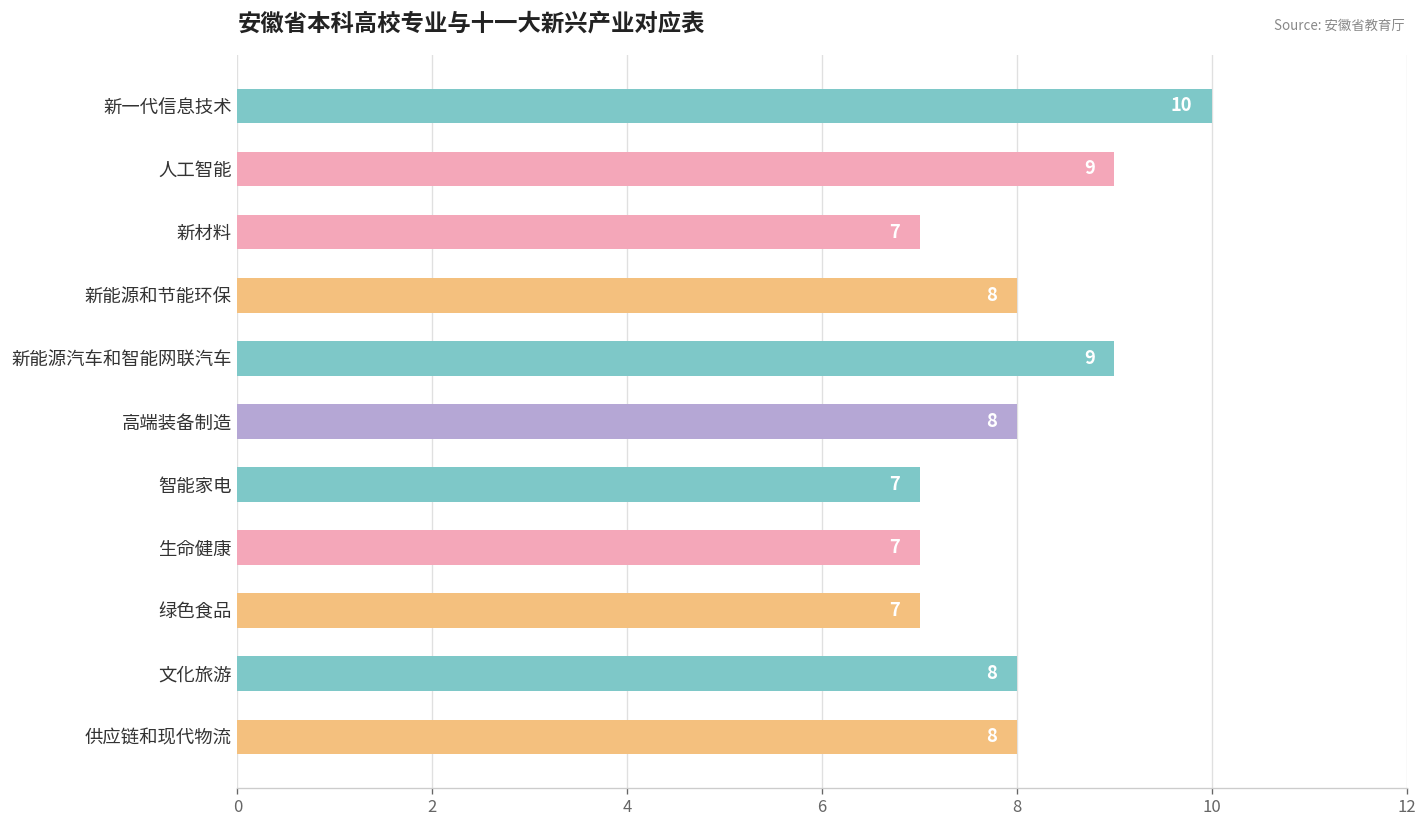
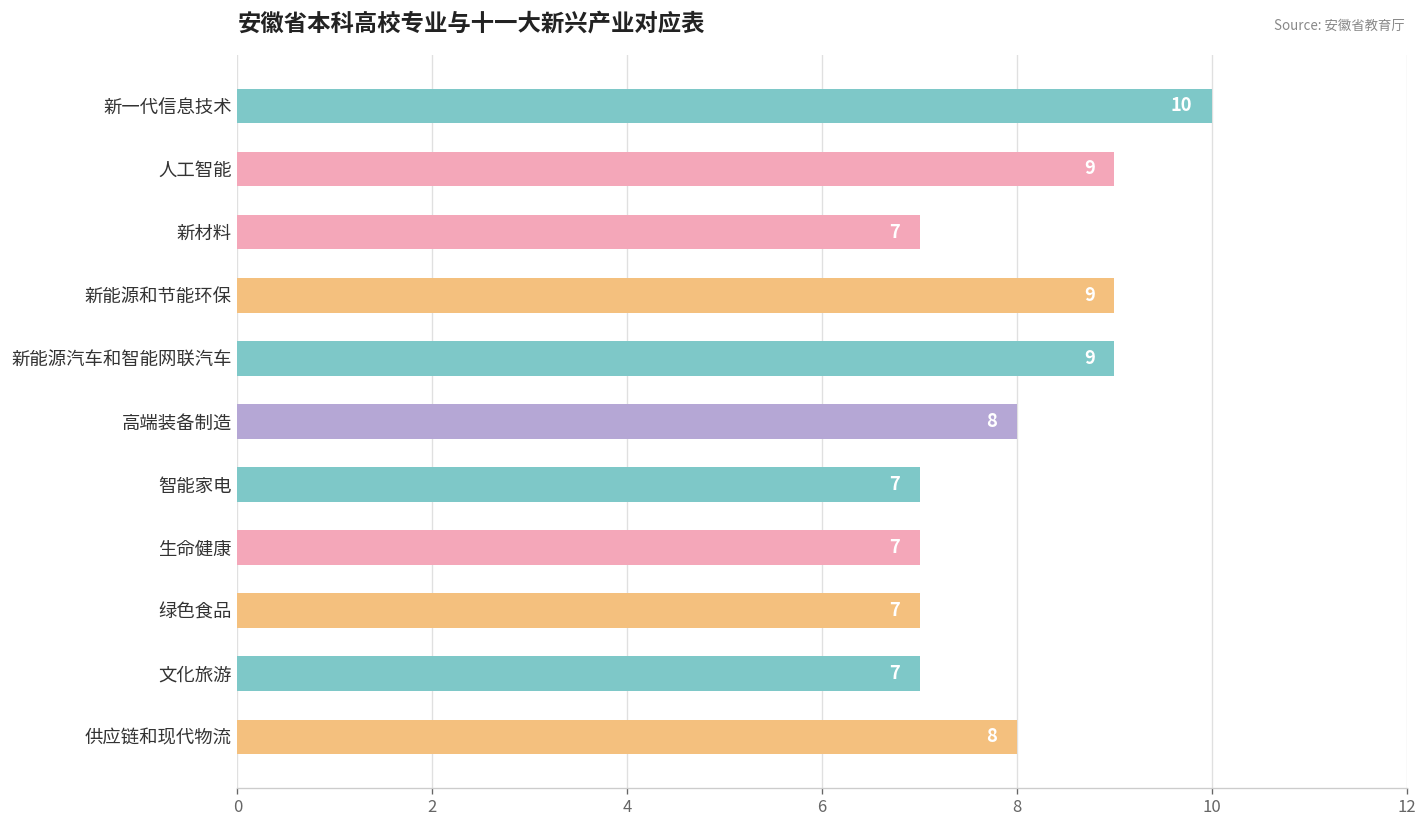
  {
    "新一代信息技术": 10,
    "人工智能": 9,
    "新材料": 7,
-   "新能源和节能环保": 8,
+   "新能源和节能环保": 9,
    "新能源汽车和智能网联汽车": 9,
    "高端装备制造": 8,
    "智能家电": 7,
    "生命健康": 7,
    "绿色食品": 7,
-   "文化旅游": 8,
+   "文化旅游": 7,
    "供应链和现代物流": 8
  }
